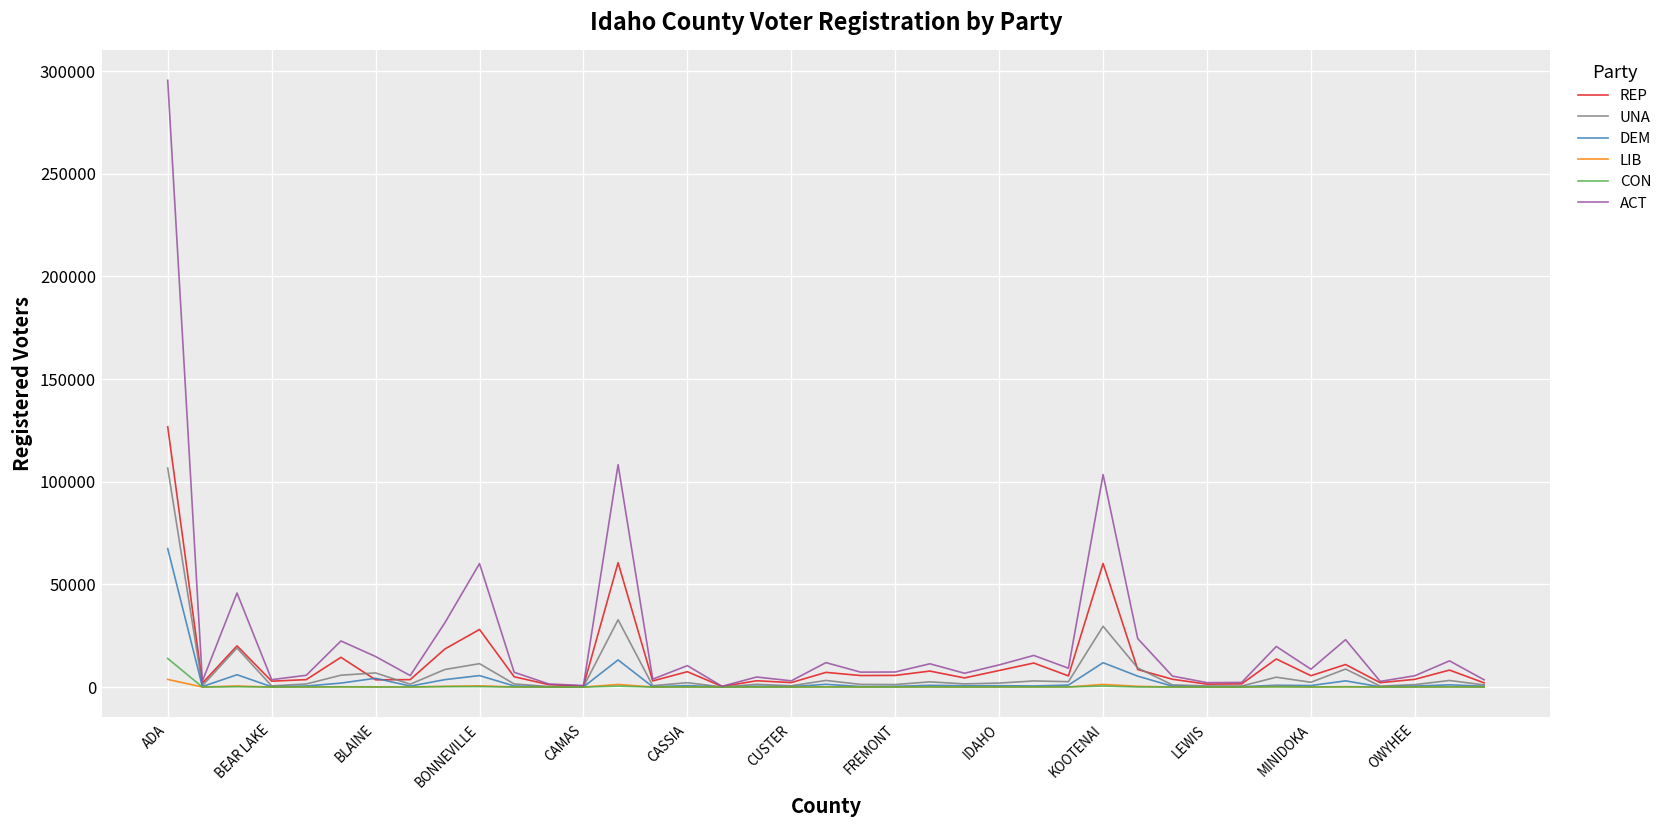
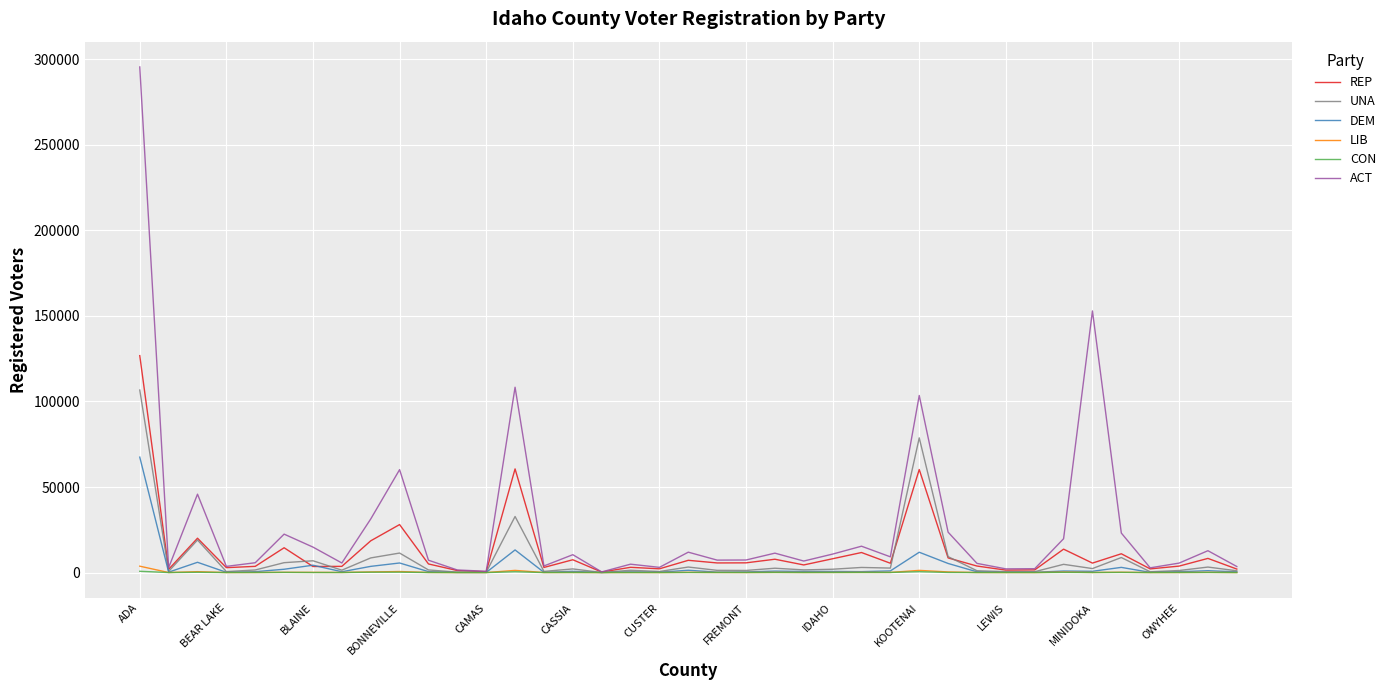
  {
    "REP": {
      "ADA": 127000,
      "BONNEVILLE": 28000,
      "CASSIA": 7000,
      "FREMONT": 6000,
      "IDAHO": 8000,
      "KOOTENAI": 60000,
      "MINIDOKA": 6000,
      "OWYHEE": 4000
    },
    "UNA": {
      "ADA": 107000,
      "BLAINE": 7000,
      "BONNEVILLE": 11000,
-     "KOOTENAI": 30000,
+     "KOOTENAI": 79000,
      "MINIDOKA": 2000
    },
    "DEM": {
      "ADA": 67000,
      "BONNEVILLE": 6000,
      "KOOTENAI": 12000
    },
    "LIB": {
      "ADA": 4000
    },
    "CON": {
-     "ADA": 14000
+     "ADA": 1000
    },
    "ACT": {
      "ADA": 295000,
      "BLAINE": 15000,
      "BONNEVILLE": 60000,
      "CASSIA": 10000,
      "FREMONT": 7000,
      "IDAHO": 11000,
      "KOOTENAI": 103000,
-     "MINIDOKA": 9000,
+     "MINIDOKA": 153000,
      "OWYHEE": 6000
    }
  }
